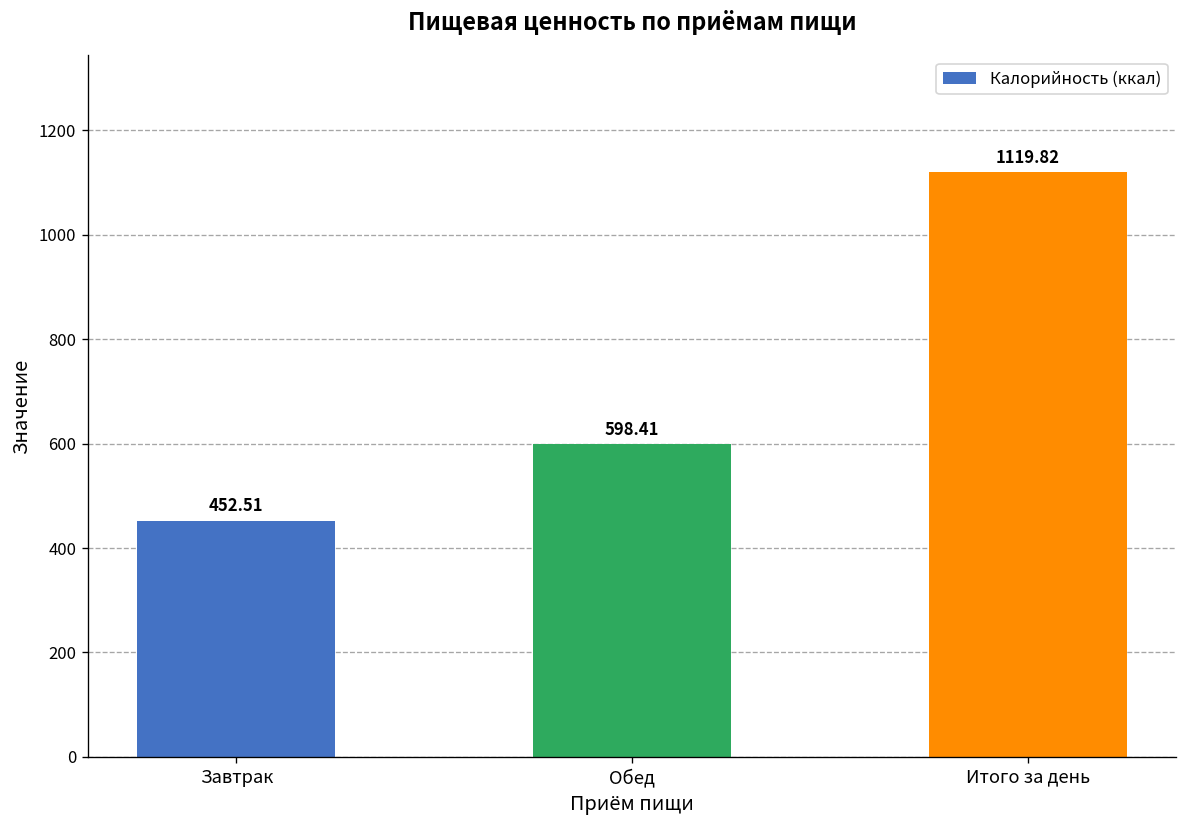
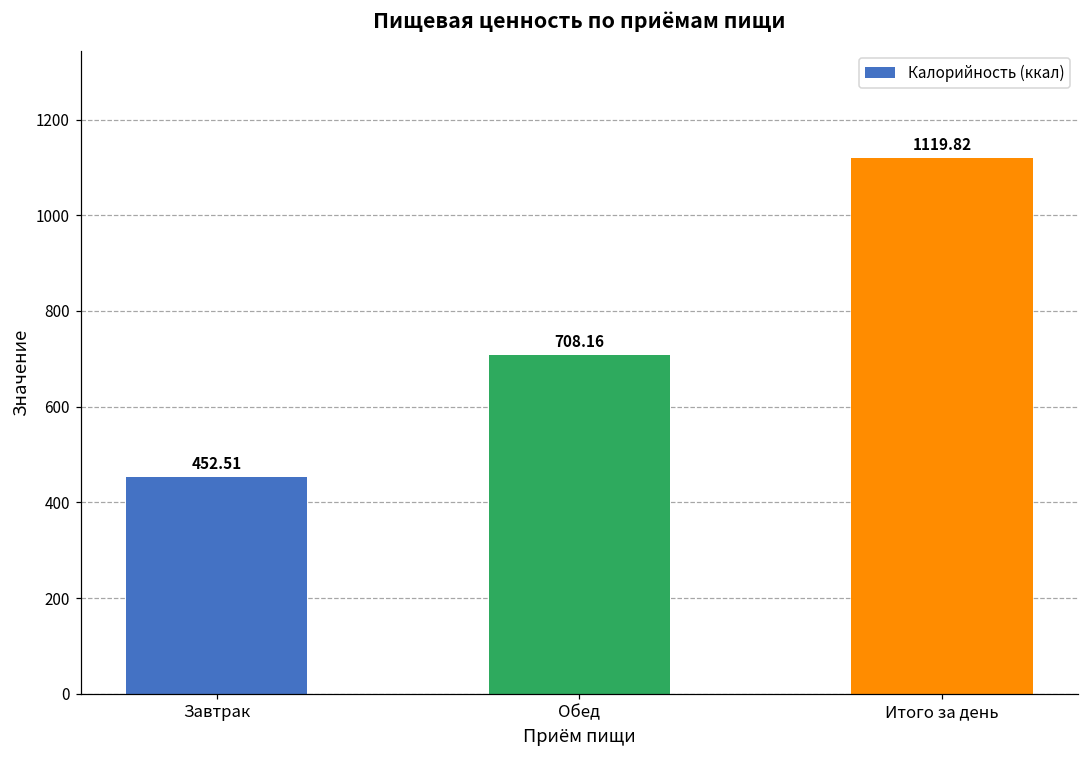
  {
    "Завтрак": 452.51,
-   "Обед": 598.41,
+   "Обед": 708.16,
    "Итого за день": 1119.82
  }
